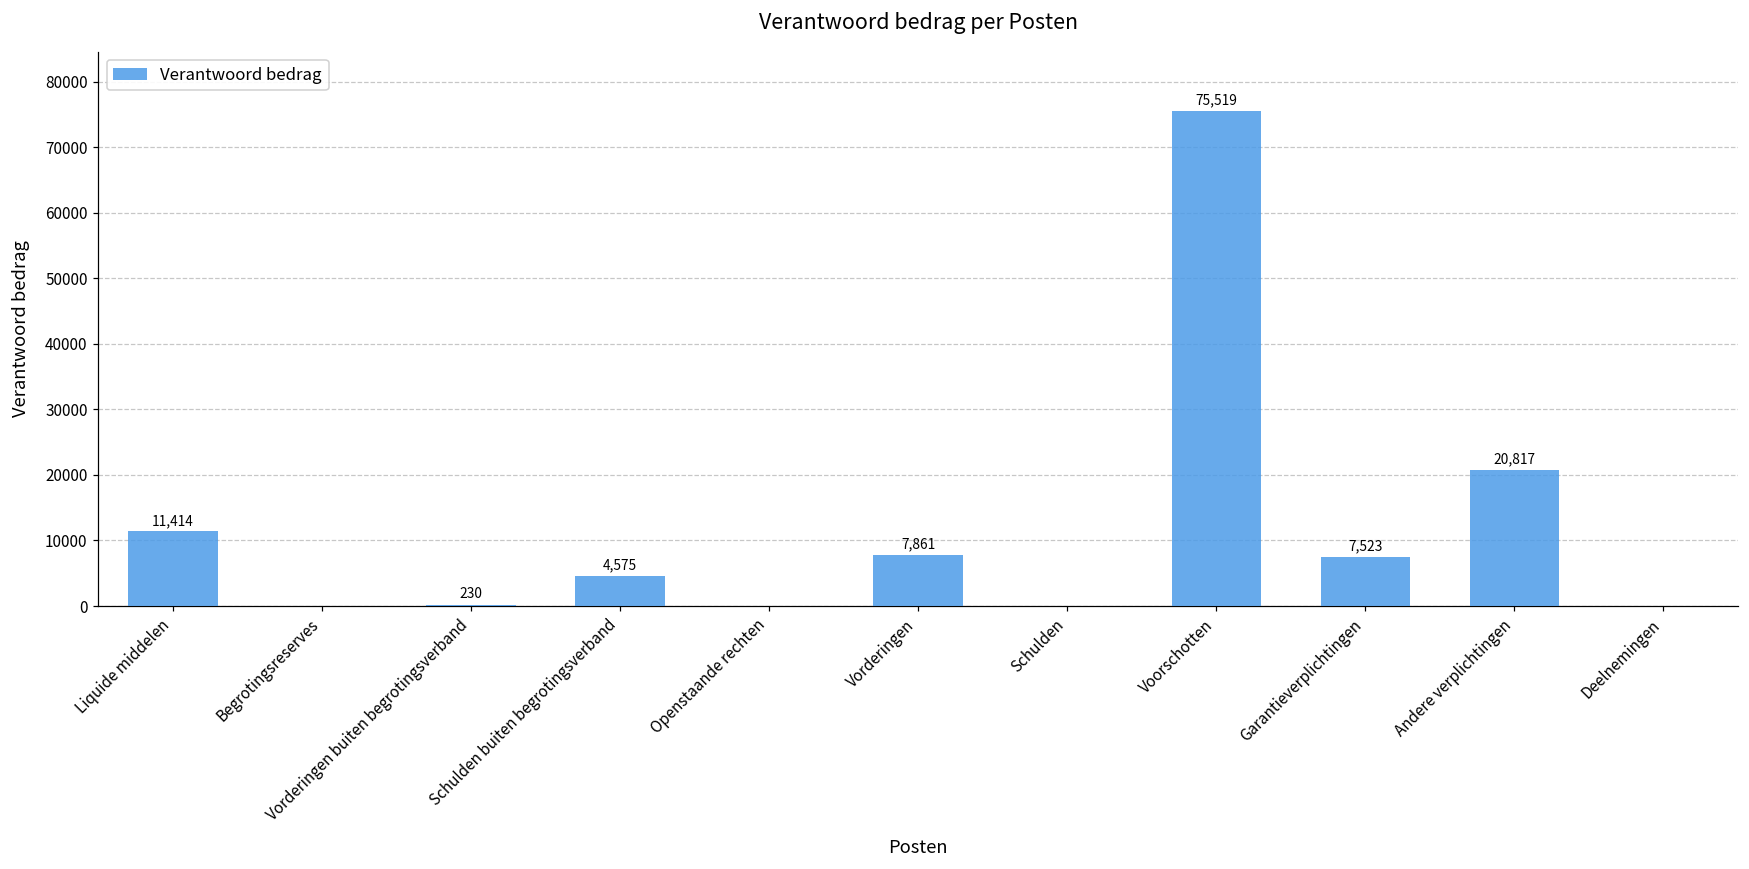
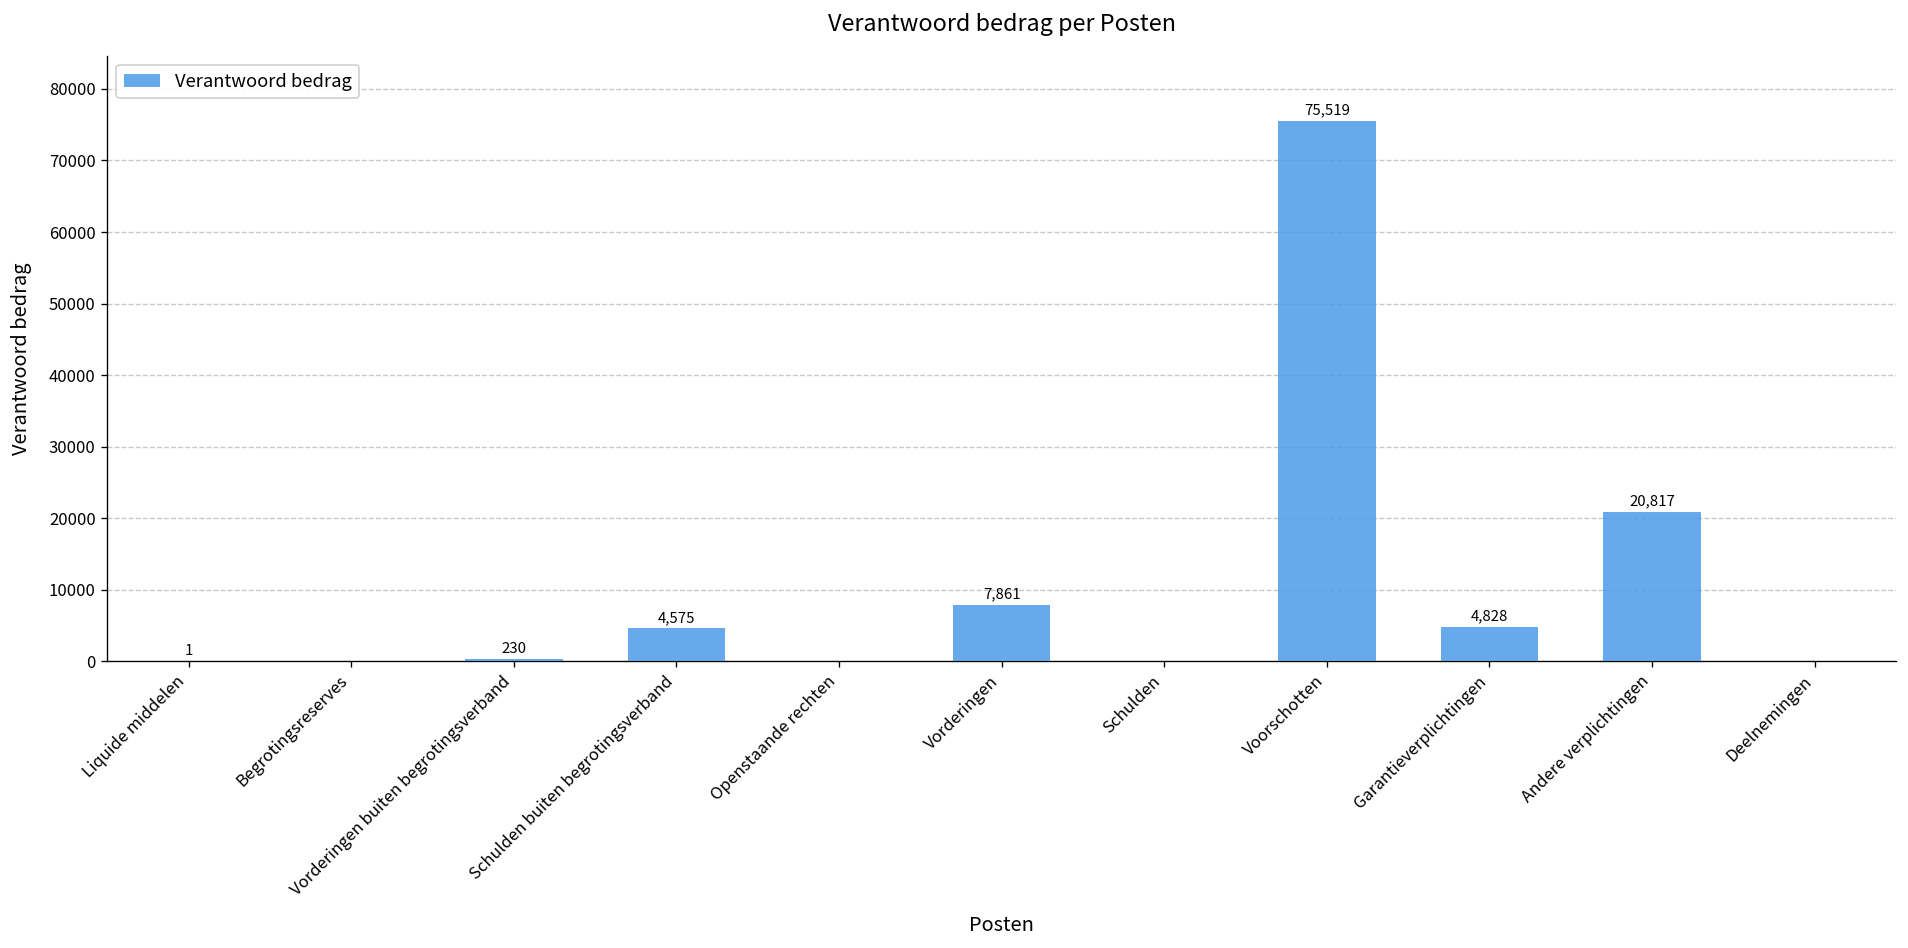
  {
-   "Liquide middelen": "11,414",
+   "Liquide middelen": "1",
    "Vorderingen buiten begrotingsverband": "230",
    "Schulden buiten begrotingsverband": "4,575",
    "Vorderingen": "7,861",
    "Voorschotten": "75,519",
-   "Garantieverplichtingen": "7,523",
+   "Garantieverplichtingen": "4,828",
    "Andere verplichtingen": "20,817"
  }
